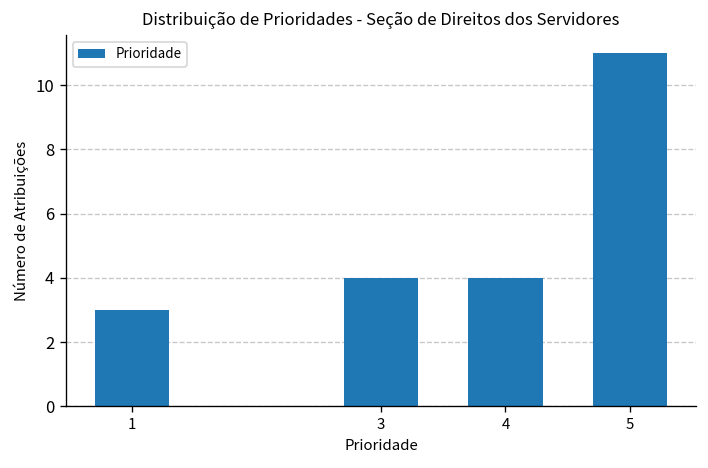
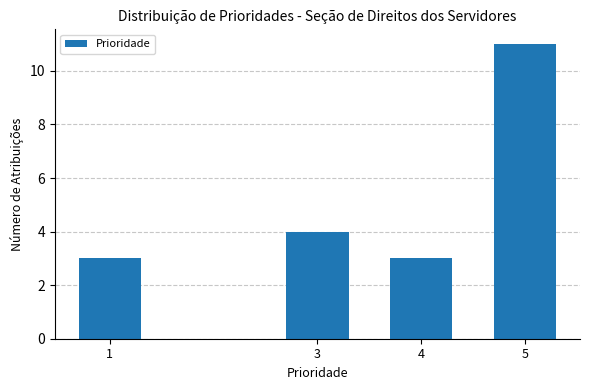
  {
    "1": 3,
    "3": 4,
-   "4": 4,
+   "4": 3,
    "5": 11
  }
